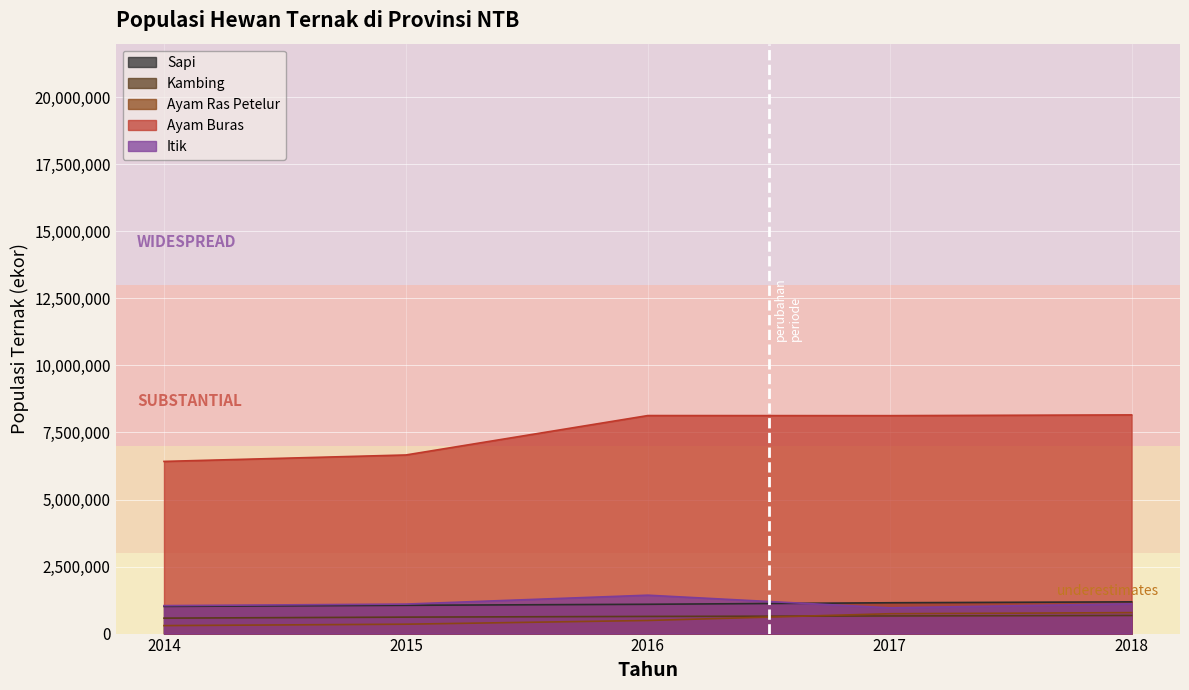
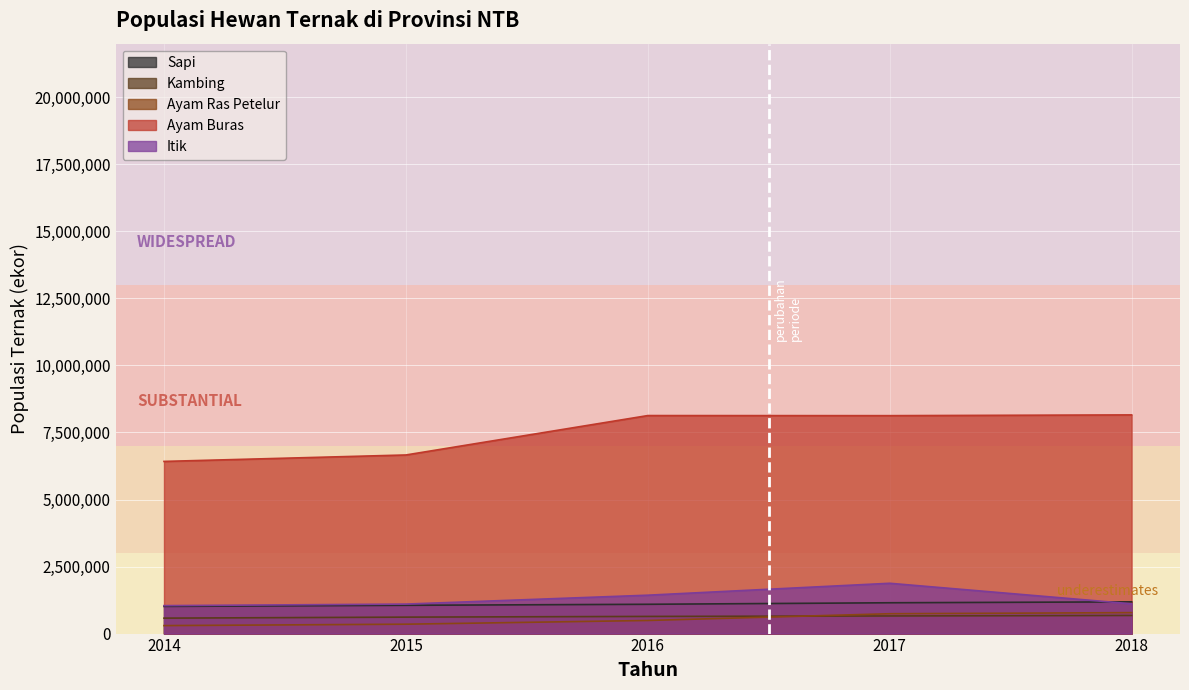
  {
    "Itik": {
      "2016": "1,400,000",
-     "2017": "1,000,000"
+     "2017": "1,900,000"
    }
  }
